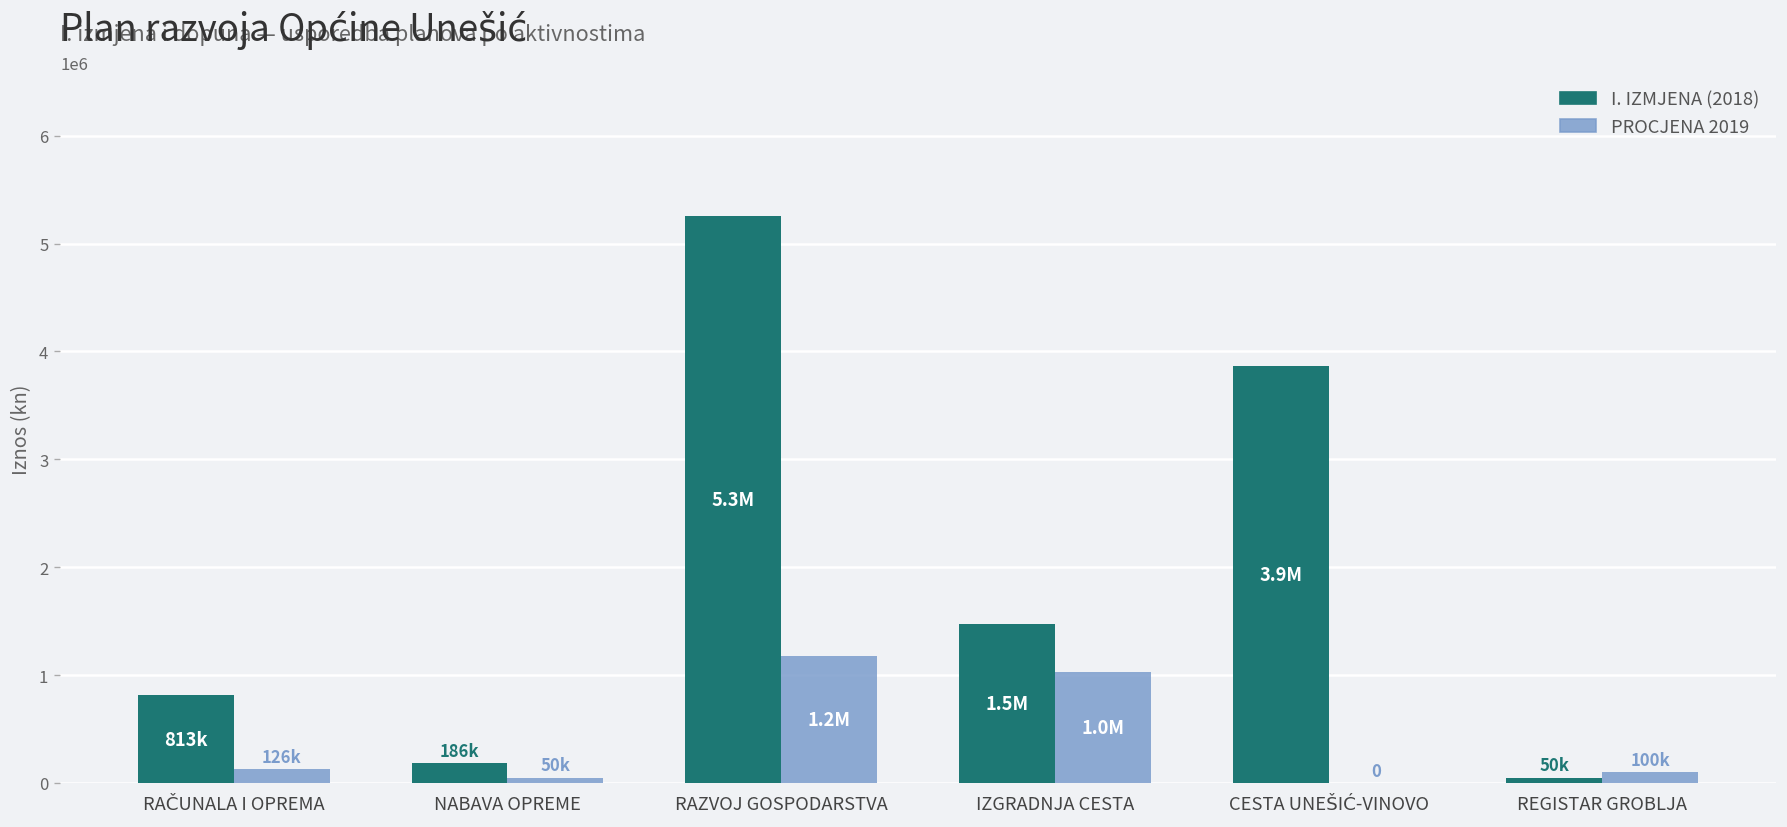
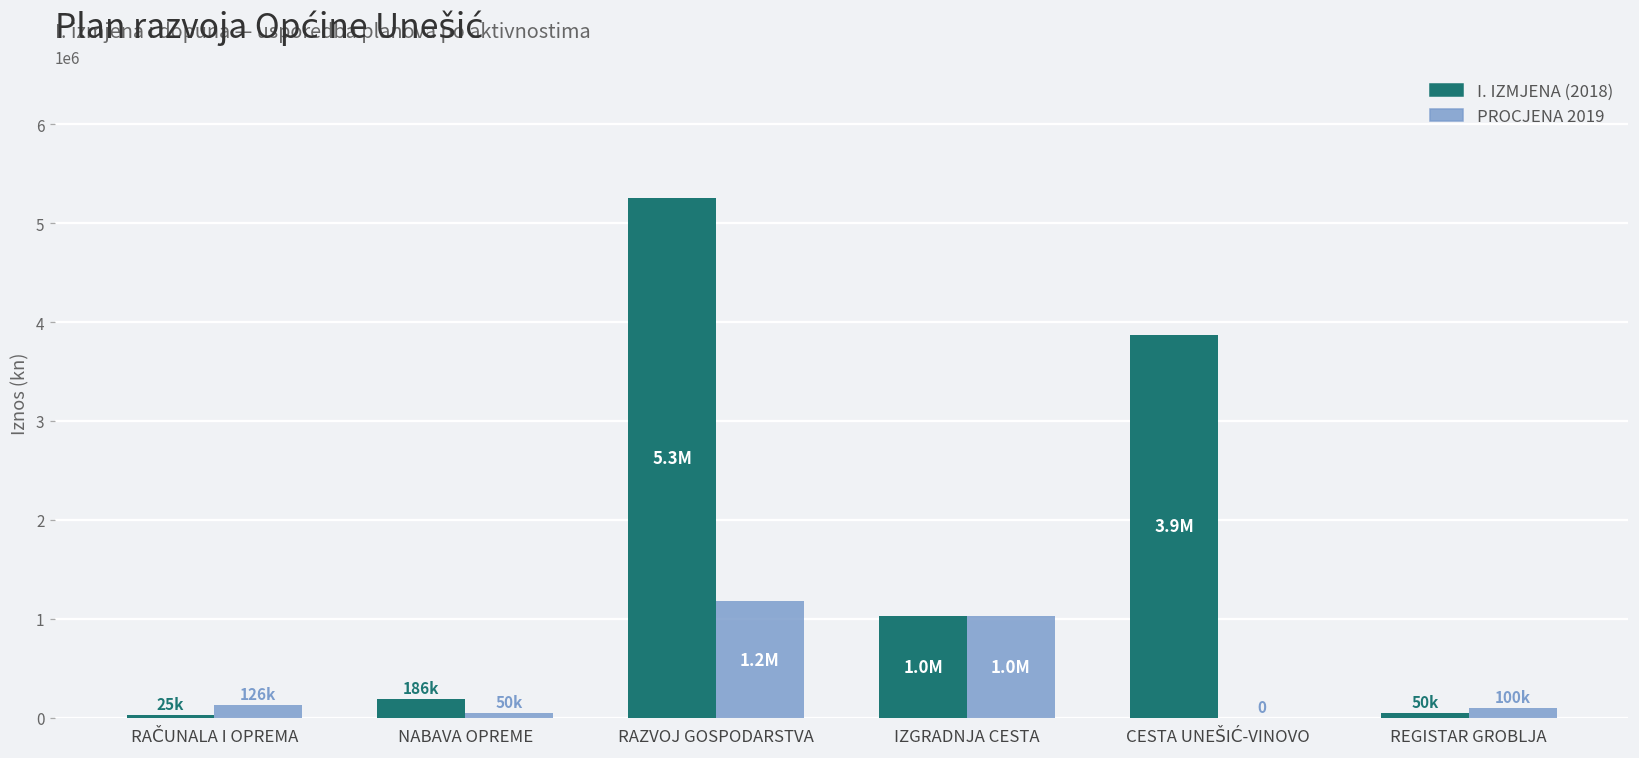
  {
    "I. IZMJENA (2018)": {
-     "RAČUNALA I OPREMA": "813k",
+     "RAČUNALA I OPREMA": "25k",
      "NABAVA OPREME": "186k",
      "RAZVOJ GOSPODARSTVA": "5.3M",
-     "IZGRADNJA CESTA": "1.5M",
+     "IZGRADNJA CESTA": "1.0M",
      "CESTA UNEŠIĆ-VINOVO": "3.9M",
      "REGISTAR GROBLJA": "50k"
    },
    "PROCJENA 2019": {
      "RAČUNALA I OPREMA": "126k",
      "NABAVA OPREME": "50k",
      "RAZVOJ GOSPODARSTVA": "1.2M",
      "IZGRADNJA CESTA": "1.0M",
      "CESTA UNEŠIĆ-VINOVO": "0",
      "REGISTAR GROBLJA": "100k"
    }
  }
